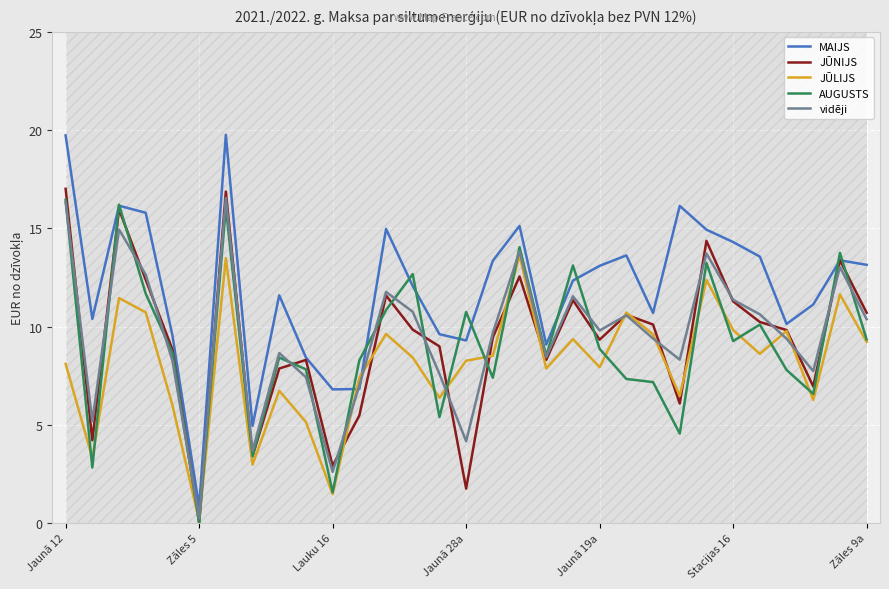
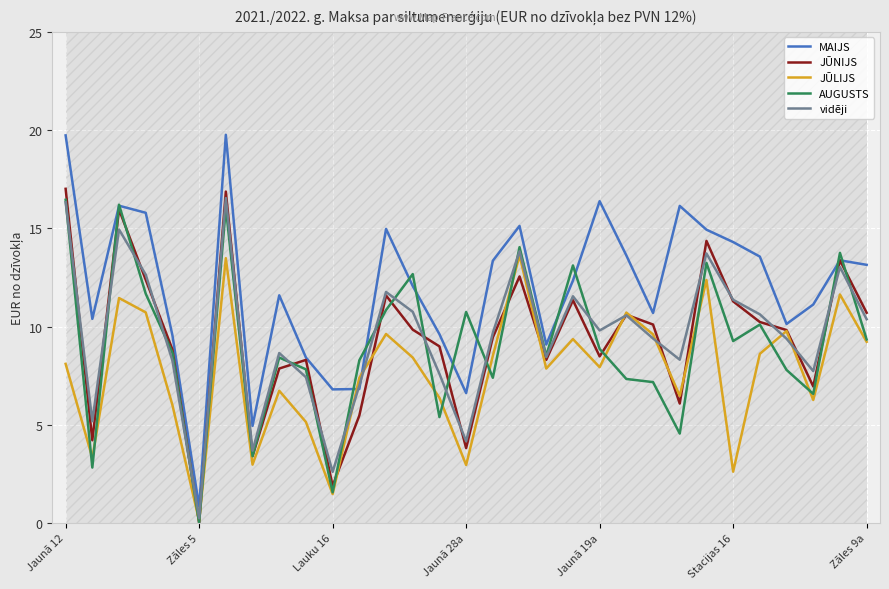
  {
    "MAIJS": {
      "Jaunā 12": 19.7,
      "Zāles 5": 0.8,
      "Lauku 16": 6.8,
-     "Jaunā 28a": 9.3,
-     "Jaunā 19a": 13.1,
+     "Jaunā 28a": 6.6,
+     "Jaunā 19a": 16.4,
      "Stacijas 16": 14.3,
      "Zāles 9a": 13.1
    },
    "JŪNIJS": {
      "Jaunā 12": 17.0,
-     "Lauku 16": 2.9,
-     "Jaunā 28a": 1.8,
-     "Jaunā 19a": 9.3,
+     "Lauku 16": 1.9,
+     "Jaunā 28a": 3.8,
+     "Jaunā 19a": 8.5,
      "Zāles 9a": 10.7
    },
    "JŪLIJS": {
      "Jaunā 12": 8.1,
-     "Jaunā 28a": 8.3,
+     "Jaunā 28a": 3.0,
      "Jaunā 19a": 7.9,
-     "Stacijas 16": 9.8
+     "Stacijas 16": 2.6
    },
    "AUGUSTS": {
      "Jaunā 28a": 10.7,
      "Jaunā 19a": 8.9,
      "Stacijas 16": 9.3
    }
  }
